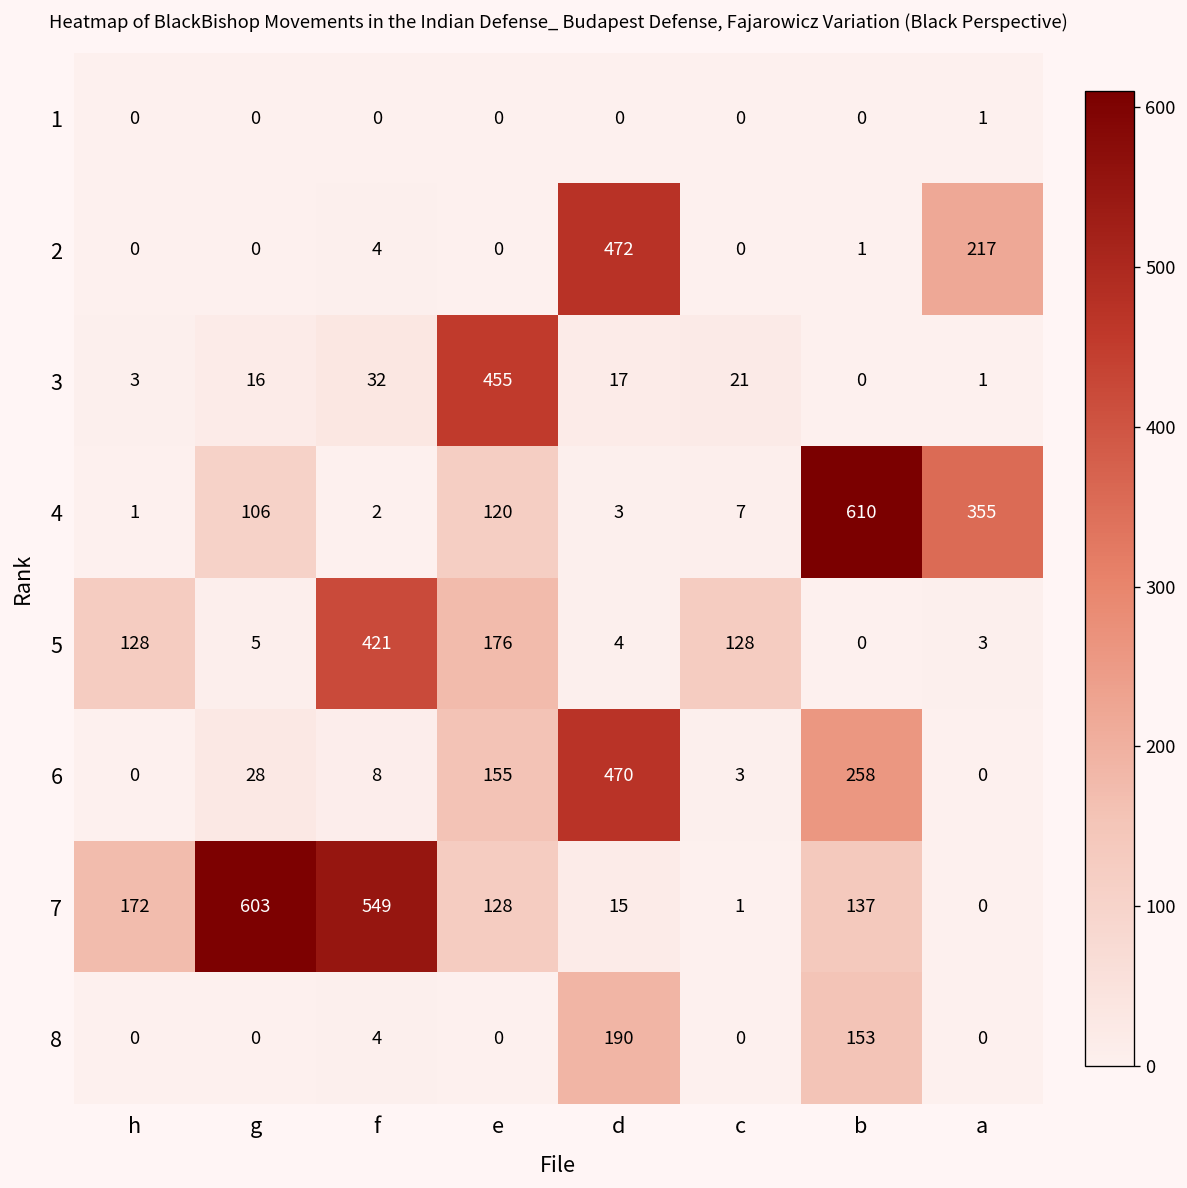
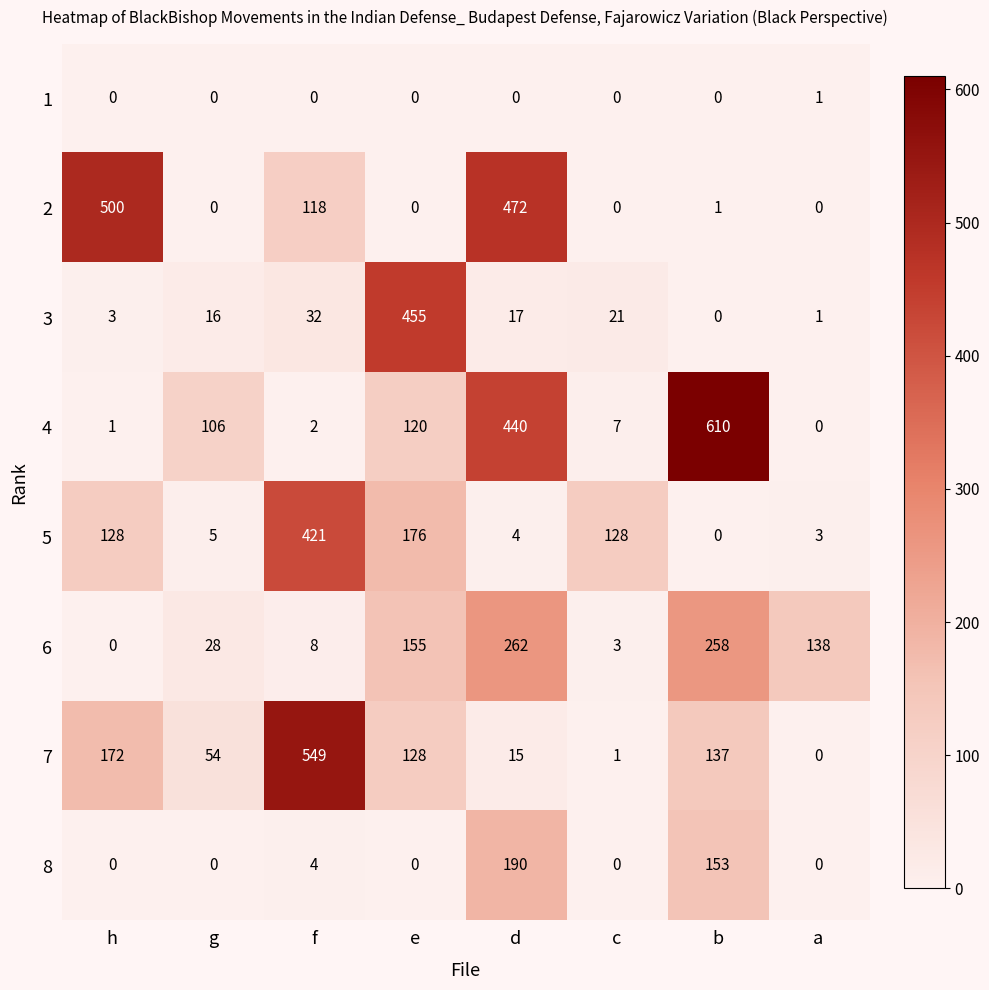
  {
    "1": {
      "h": 0,
      "g": 0,
      "f": 0,
      "e": 0,
      "d": 0,
      "c": 0,
      "b": 0,
      "a": 1
    },
    "2": {
-     "h": 0,
+     "h": 500,
      "g": 0,
-     "f": 4,
+     "f": 118,
      "e": 0,
      "d": 472,
      "c": 0,
      "b": 1,
-     "a": 217
+     "a": 0
    },
    "3": {
      "h": 3,
      "g": 16,
      "f": 32,
      "e": 455,
      "d": 17,
      "c": 21,
      "b": 0,
      "a": 1
    },
    "4": {
      "h": 1,
      "g": 106,
      "f": 2,
      "e": 120,
-     "d": 3,
+     "d": 440,
      "c": 7,
      "b": 610,
-     "a": 355
+     "a": 0
    },
    "5": {
      "h": 128,
      "g": 5,
      "f": 421,
      "e": 176,
      "d": 4,
      "c": 128,
      "b": 0,
      "a": 3
    },
    "6": {
      "h": 0,
      "g": 28,
      "f": 8,
      "e": 155,
-     "d": 470,
+     "d": 262,
      "c": 3,
      "b": 258,
-     "a": 0
+     "a": 138
    },
    "7": {
      "h": 172,
-     "g": 603,
+     "g": 54,
      "f": 549,
      "e": 128,
      "d": 15,
      "c": 1,
      "b": 137,
      "a": 0
    },
    "8": {
      "h": 0,
      "g": 0,
      "f": 4,
      "e": 0,
      "d": 190,
      "c": 0,
      "b": 153,
      "a": 0
    }
  }
